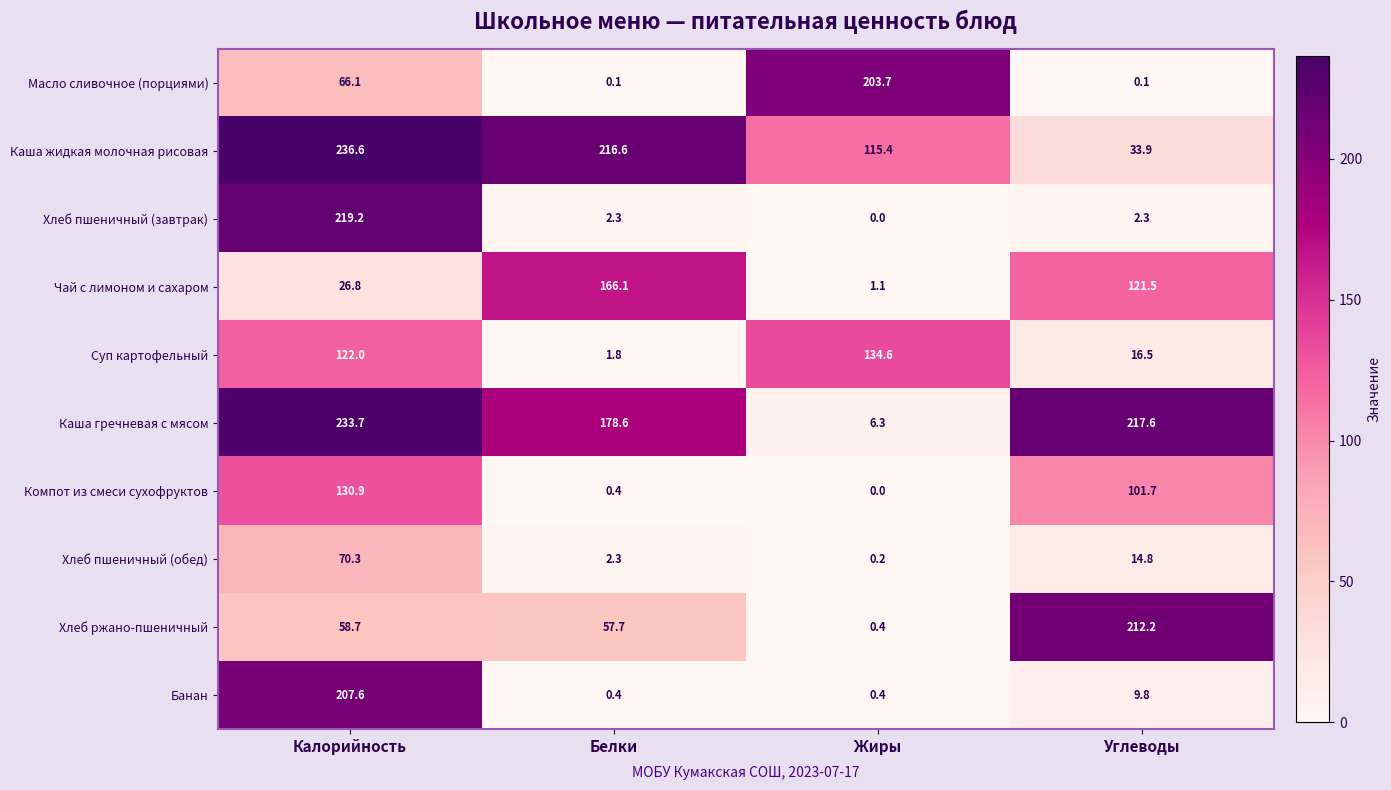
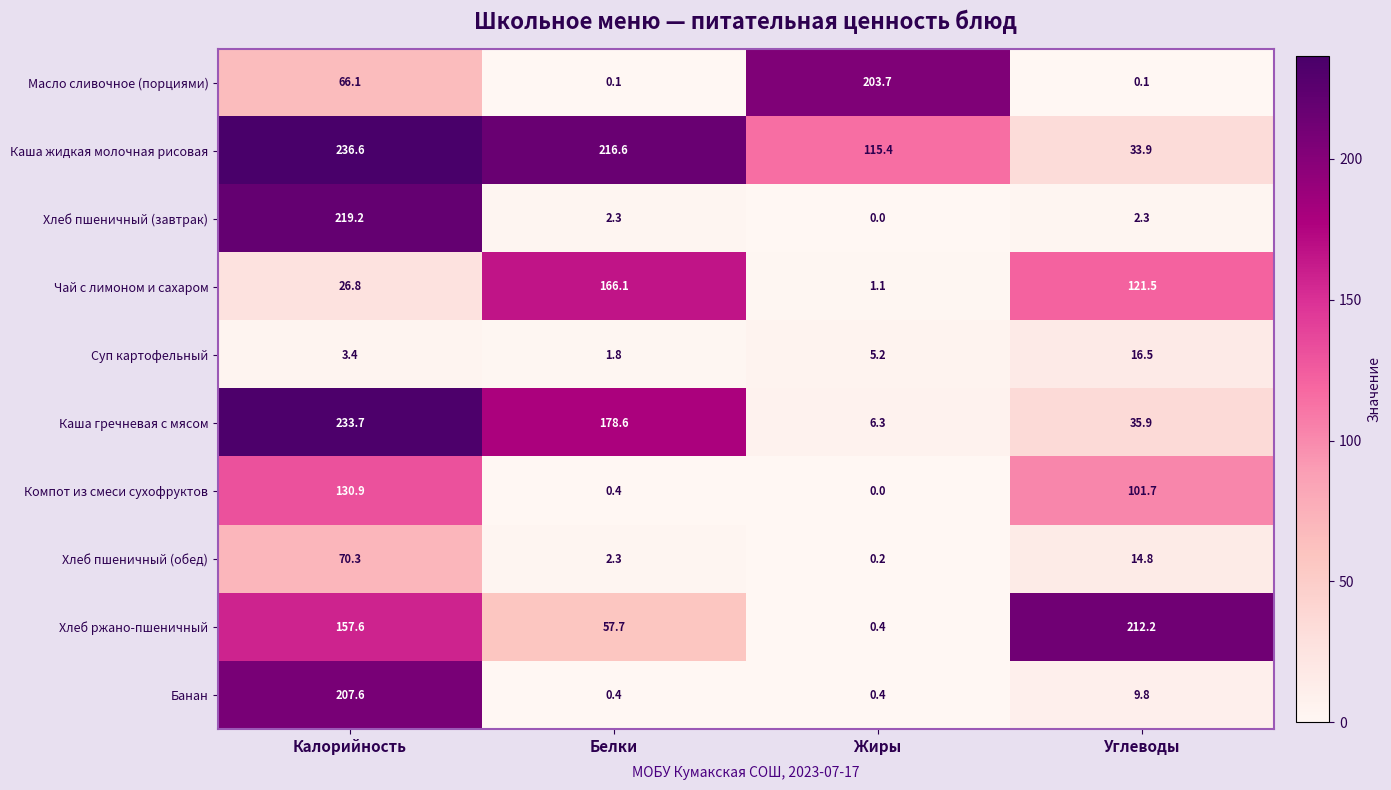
  {
    "Масло сливочное (порциями)": {
      "Калорийность": 66.1,
      "Белки": 0.1,
      "Жиры": 203.7,
      "Углеводы": 0.1
    },
    "Каша жидкая молочная рисовая": {
      "Калорийность": 236.6,
      "Белки": 216.6,
      "Жиры": 115.4,
      "Углеводы": 33.9
    },
    "Хлеб пшеничный (завтрак)": {
      "Калорийность": 219.2,
      "Белки": 2.3,
      "Жиры": 0.0,
      "Углеводы": 2.3
    },
    "Чай с лимоном и сахаром": {
      "Калорийность": 26.8,
      "Белки": 166.1,
      "Жиры": 1.1,
      "Углеводы": 121.5
    },
    "Суп картофельный": {
-     "Калорийность": 122.0,
+     "Калорийность": 3.4,
      "Белки": 1.8,
-     "Жиры": 134.6,
+     "Жиры": 5.2,
      "Углеводы": 16.5
    },
    "Каша гречневая с мясом": {
      "Калорийность": 233.7,
      "Белки": 178.6,
      "Жиры": 6.3,
-     "Углеводы": 217.6
+     "Углеводы": 35.9
    },
    "Компот из смеси сухофруктов": {
      "Калорийность": 130.9,
      "Белки": 0.4,
      "Жиры": 0.0,
      "Углеводы": 101.7
    },
    "Хлеб пшеничный (обед)": {
      "Калорийность": 70.3,
      "Белки": 2.3,
      "Жиры": 0.2,
      "Углеводы": 14.8
    },
    "Хлеб ржано-пшеничный": {
-     "Калорийность": 58.7,
+     "Калорийность": 157.6,
      "Белки": 57.7,
      "Жиры": 0.4,
      "Углеводы": 212.2
    },
    "Банан": {
      "Калорийность": 207.6,
      "Белки": 0.4,
      "Жиры": 0.4,
      "Углеводы": 9.8
    }
  }
